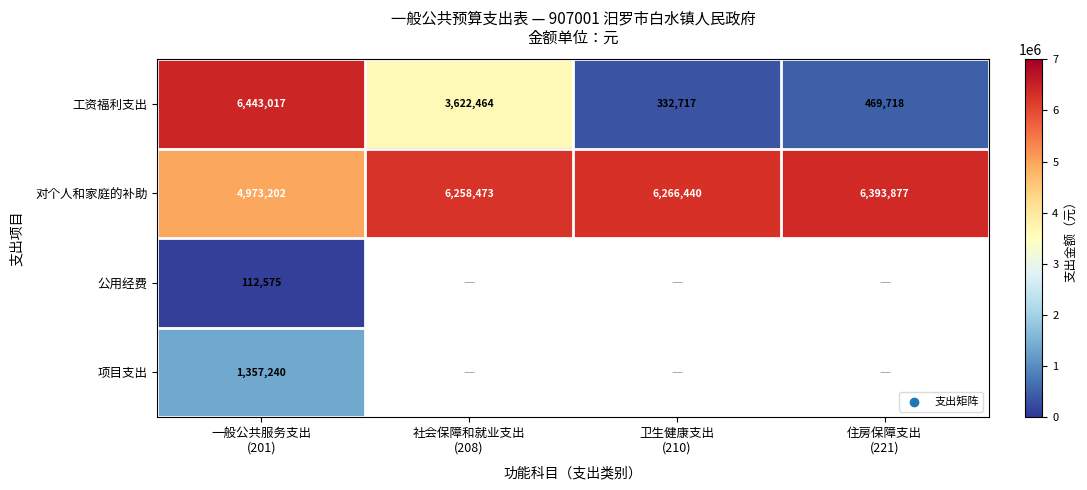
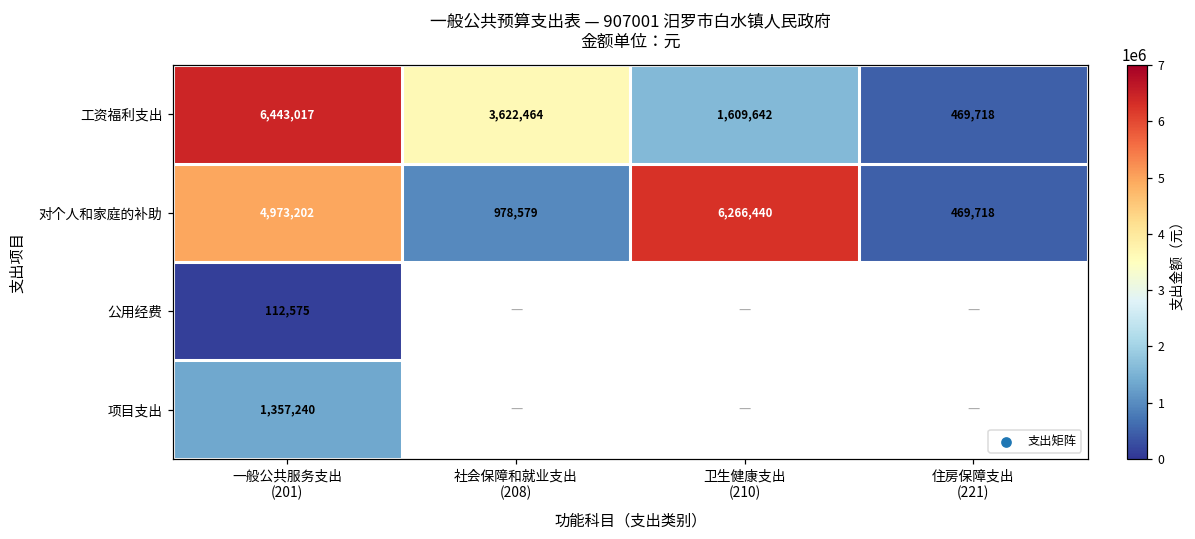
  {
    "工资福利支出": {
      "一般公共服务支出 (201)": "6,443,017",
      "社会保障和就业支出 (208)": "3,622,464",
-     "卫生健康支出 (210)": "332,717",
+     "卫生健康支出 (210)": "1,609,642",
      "住房保障支出 (221)": "469,718"
    },
    "对个人和家庭的补助": {
      "一般公共服务支出 (201)": "4,973,202",
-     "社会保障和就业支出 (208)": "6,258,473",
+     "社会保障和就业支出 (208)": "978,579",
      "卫生健康支出 (210)": "6,266,440",
-     "住房保障支出 (221)": "6,393,877"
+     "住房保障支出 (221)": "469,718"
    },
    "公用经费": {
      "一般公共服务支出 (201)": "112,575"
    },
    "项目支出": {
      "一般公共服务支出 (201)": "1,357,240"
    }
  }
